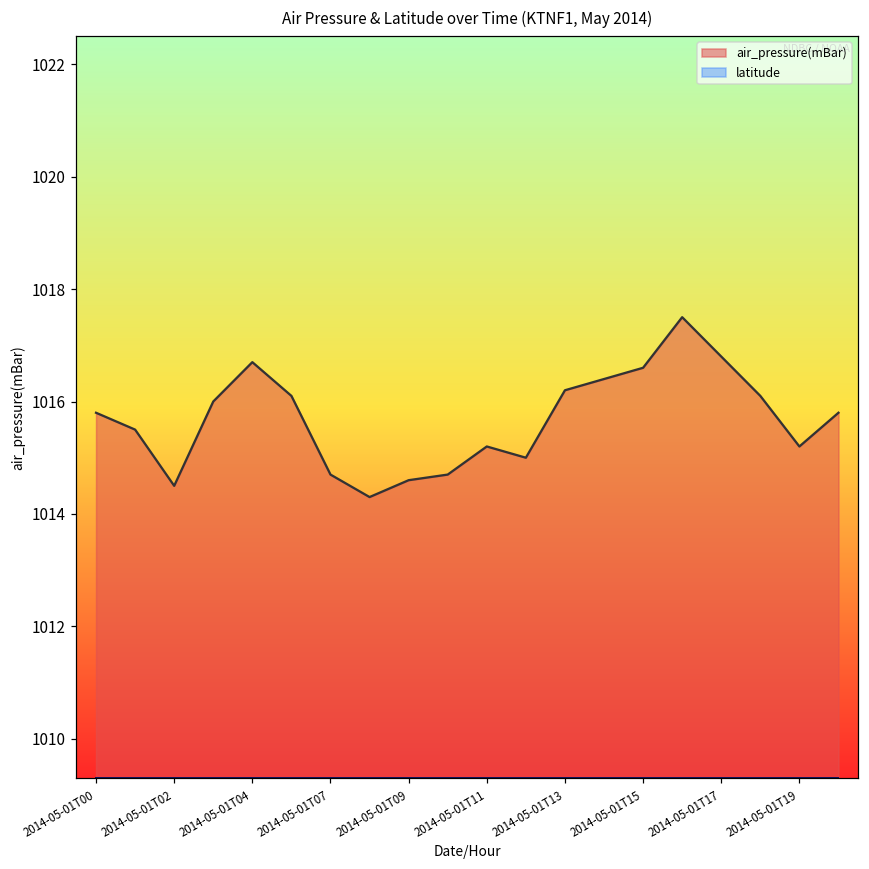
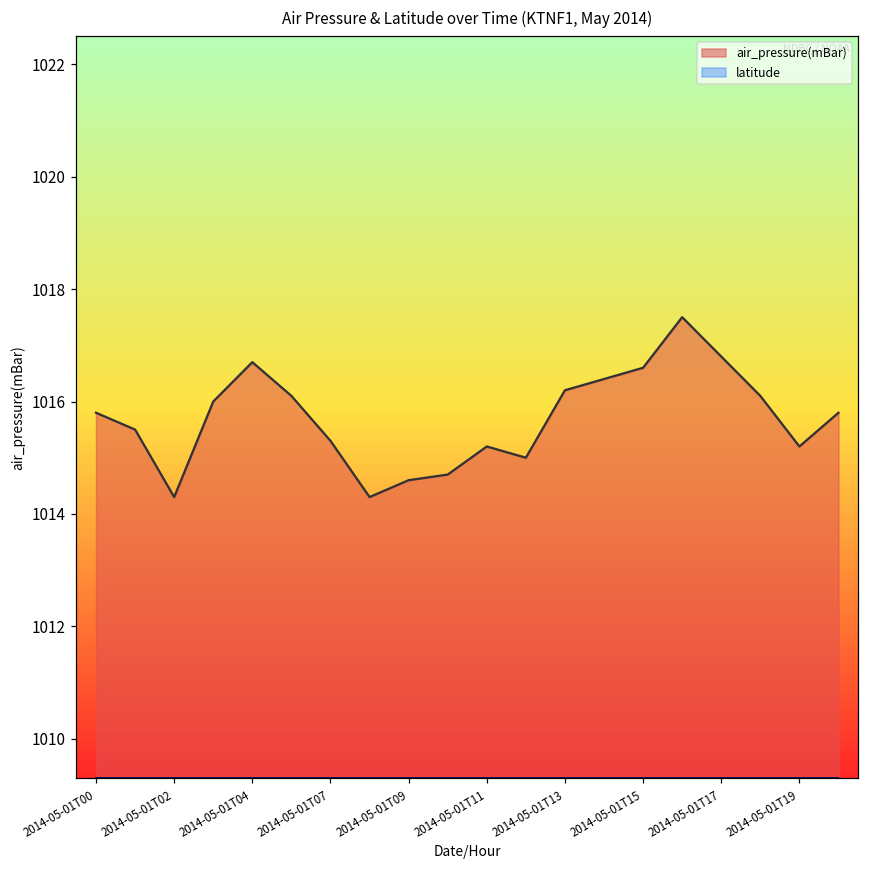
  {
    "air_pressure(mBar)": {
      "2014-05-01T00": 1015.8,
-     "2014-05-01T02": 1014.5,
+     "2014-05-01T02": 1014.3,
      "2014-05-01T04": 1016.7,
-     "2014-05-01T07": 1014.7,
+     "2014-05-01T07": 1015.3,
      "2014-05-01T09": 1014.6,
      "2014-05-01T11": 1015.2,
      "2014-05-01T13": 1016.2,
      "2014-05-01T15": 1016.6,
      "2014-05-01T17": 1016.8,
      "2014-05-01T19": 1015.2
    },
    "latitude": {
      "2014-05-01T00": 1009.3,
      "2014-05-01T02": 1009.3,
      "2014-05-01T04": 1009.3,
      "2014-05-01T07": 1009.3,
      "2014-05-01T09": 1009.3,
      "2014-05-01T11": 1009.3,
      "2014-05-01T13": 1009.3,
      "2014-05-01T15": 1009.3,
      "2014-05-01T17": 1009.3,
      "2014-05-01T19": 1009.3
    }
  }
